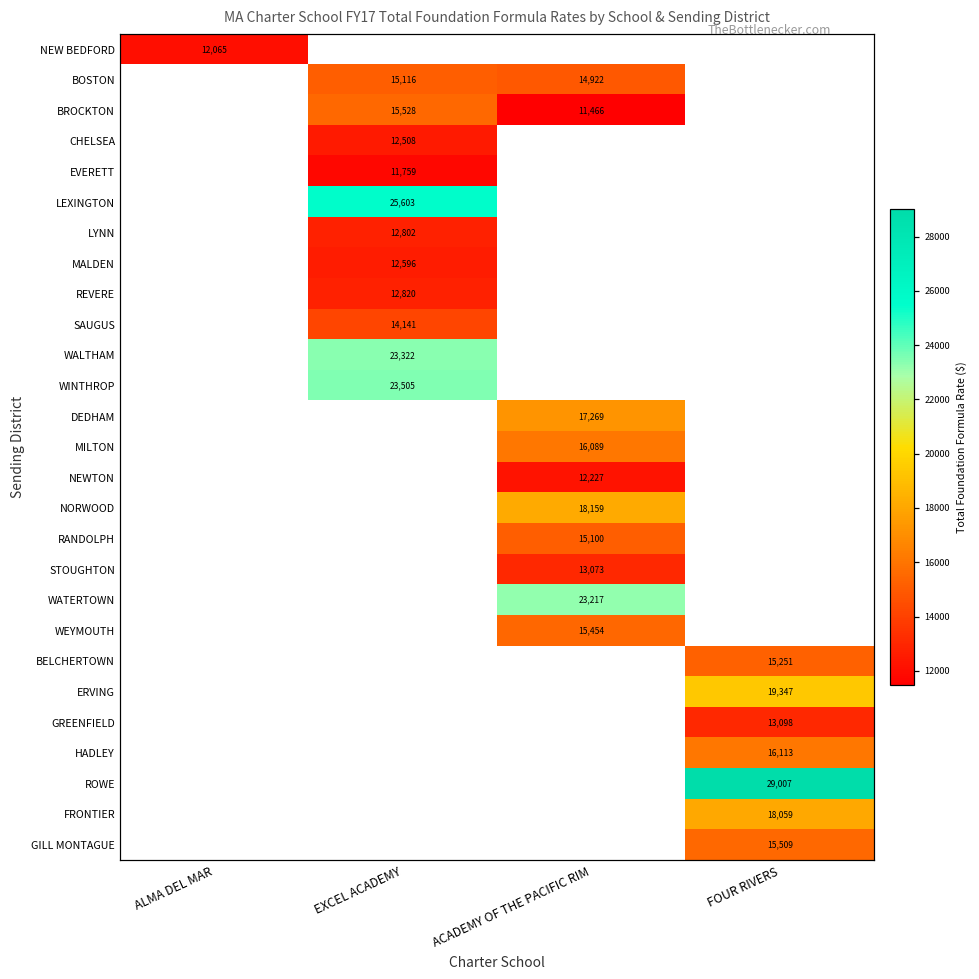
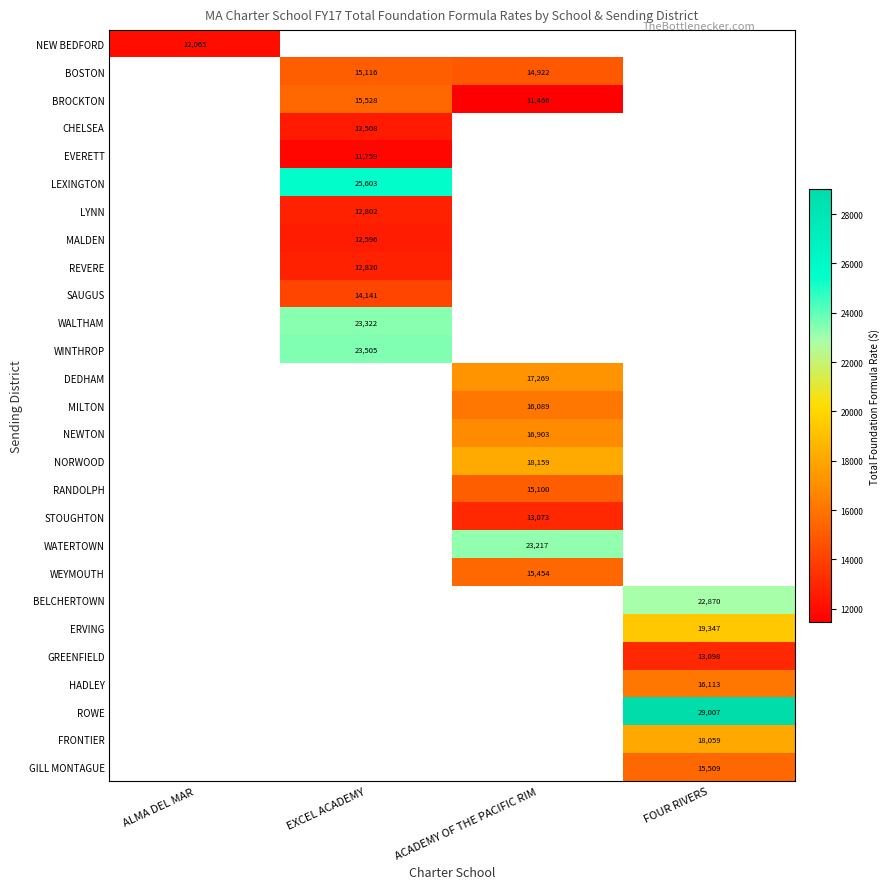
  {
    "NEW BEDFORD": {
      "ALMA DEL MAR": "12,065"
    },
    "BOSTON": {
      "EXCEL ACADEMY": "15,116",
      "ACADEMY OF THE PACIFIC RIM": "14,922"
    },
    "BROCKTON": {
      "EXCEL ACADEMY": "15,528",
      "ACADEMY OF THE PACIFIC RIM": "11,466"
    },
    "CHELSEA": {
      "EXCEL ACADEMY": "12,508"
    },
    "EVERETT": {
      "EXCEL ACADEMY": "11,759"
    },
    "LEXINGTON": {
      "EXCEL ACADEMY": "25,603"
    },
    "LYNN": {
      "EXCEL ACADEMY": "12,802"
    },
    "MALDEN": {
      "EXCEL ACADEMY": "12,596"
    },
    "REVERE": {
      "EXCEL ACADEMY": "12,820"
    },
    "SAUGUS": {
      "EXCEL ACADEMY": "14,141"
    },
    "WALTHAM": {
      "EXCEL ACADEMY": "23,322"
    },
    "WINTHROP": {
      "EXCEL ACADEMY": "23,505"
    },
    "DEDHAM": {
      "ACADEMY OF THE PACIFIC RIM": "17,269"
    },
    "MILTON": {
      "ACADEMY OF THE PACIFIC RIM": "16,089"
    },
    "NEWTON": {
-     "ACADEMY OF THE PACIFIC RIM": "12,227"
+     "ACADEMY OF THE PACIFIC RIM": "16,903"
    },
    "NORWOOD": {
      "ACADEMY OF THE PACIFIC RIM": "18,159"
    },
    "RANDOLPH": {
      "ACADEMY OF THE PACIFIC RIM": "15,100"
    },
    "STOUGHTON": {
      "ACADEMY OF THE PACIFIC RIM": "13,073"
    },
    "WATERTOWN": {
      "ACADEMY OF THE PACIFIC RIM": "23,217"
    },
    "WEYMOUTH": {
      "ACADEMY OF THE PACIFIC RIM": "15,454"
    },
    "BELCHERTOWN": {
-     "FOUR RIVERS": "15,251"
+     "FOUR RIVERS": "22,870"
    },
    "ERVING": {
      "FOUR RIVERS": "19,347"
    },
    "GREENFIELD": {
      "FOUR RIVERS": "13,098"
    },
    "HADLEY": {
      "FOUR RIVERS": "16,113"
    },
    "ROWE": {
      "FOUR RIVERS": "29,007"
    },
    "FRONTIER": {
      "FOUR RIVERS": "18,059"
    },
    "GILL MONTAGUE": {
      "FOUR RIVERS": "15,509"
    }
  }
